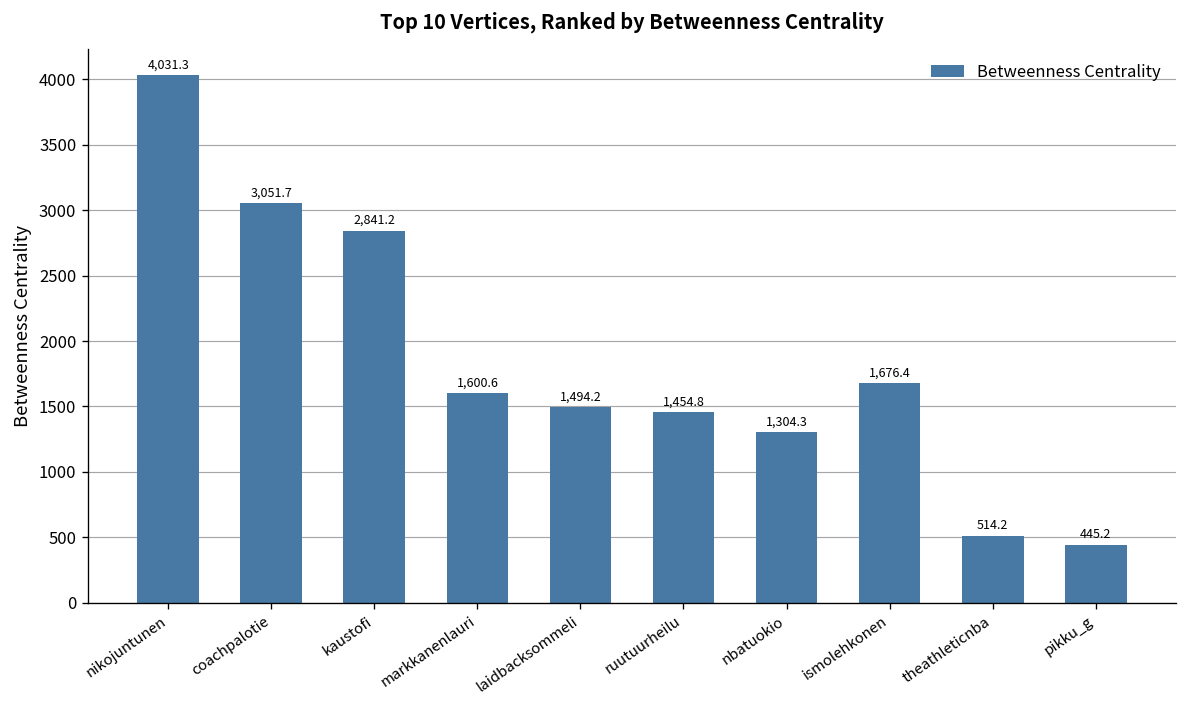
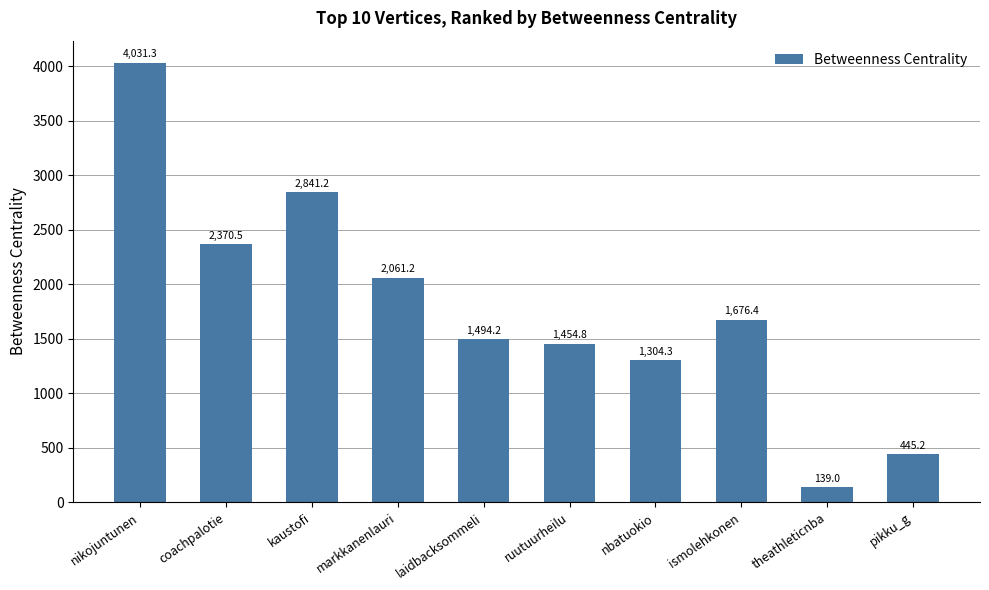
  {
    "nikojuntunen": "4,031.3",
-   "coachpalotie": "3,051.7",
+   "coachpalotie": "2,370.5",
    "kaustofi": "2,841.2",
-   "markkanenlauri": "1,600.6",
+   "markkanenlauri": "2,061.2",
    "laidbacksommeli": "1,494.2",
    "ruutuurheilu": "1,454.8",
    "nbatuokio": "1,304.3",
    "ismolehkonen": "1,676.4",
-   "theathleticnba": "514.2",
+   "theathleticnba": "139.0",
    "pikku_g": "445.2"
  }
